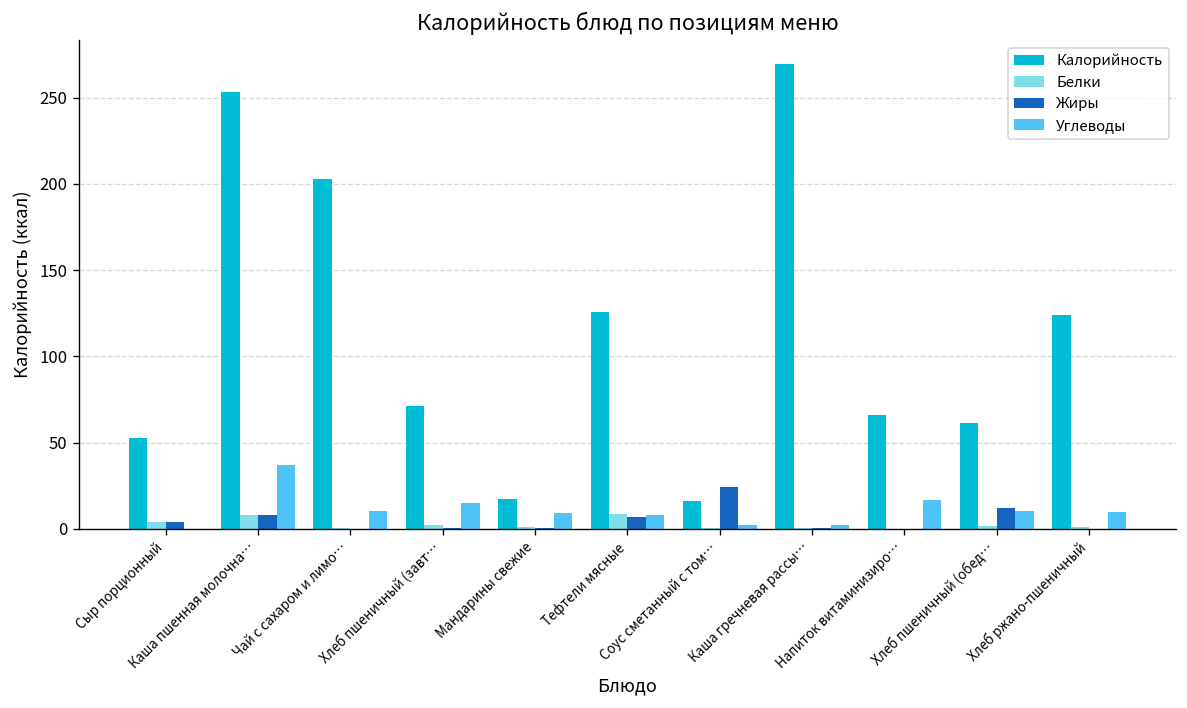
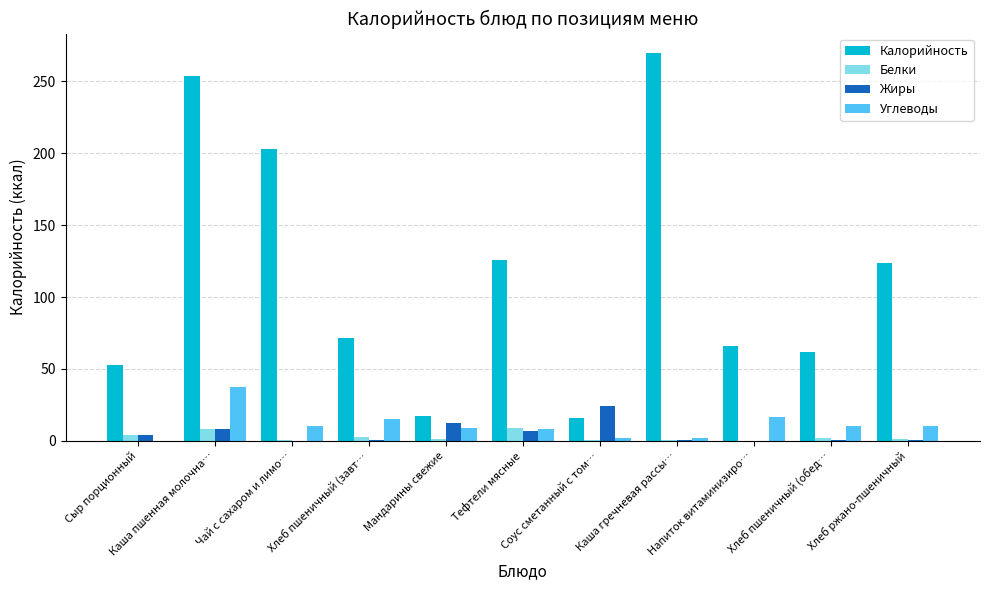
  {
    "Калорийность": {
      "Сыр порционный": 53,
      "Каша пшенная молочна…": 254,
      "Чай с сахаром и лимо…": 203,
      "Хлеб пшеничный (завт…": 71,
      "Мандарины свежие": 17,
      "Тефтели мясные": 126,
      "Соус сметанный с том…": 16,
      "Каша гречневая рассы…": 270,
      "Напиток витаминизиро…": 66,
      "Хлеб пшеничный (обед…": 62,
      "Хлеб ржано-пшеничный": 124
    },
    "Жиры": {
      "Сыр порционный": 4,
      "Каша пшенная молочна…": 8,
-     "Мандарины свежие": 0,
+     "Мандарины свежие": 12,
      "Тефтели мясные": 7,
      "Соус сметанный с том…": 24,
      "Напиток витаминизиро…": 0,
-     "Хлеб пшеничный (обед…": 12
+     "Хлеб пшеничный (обед…": 0
    }
  }
